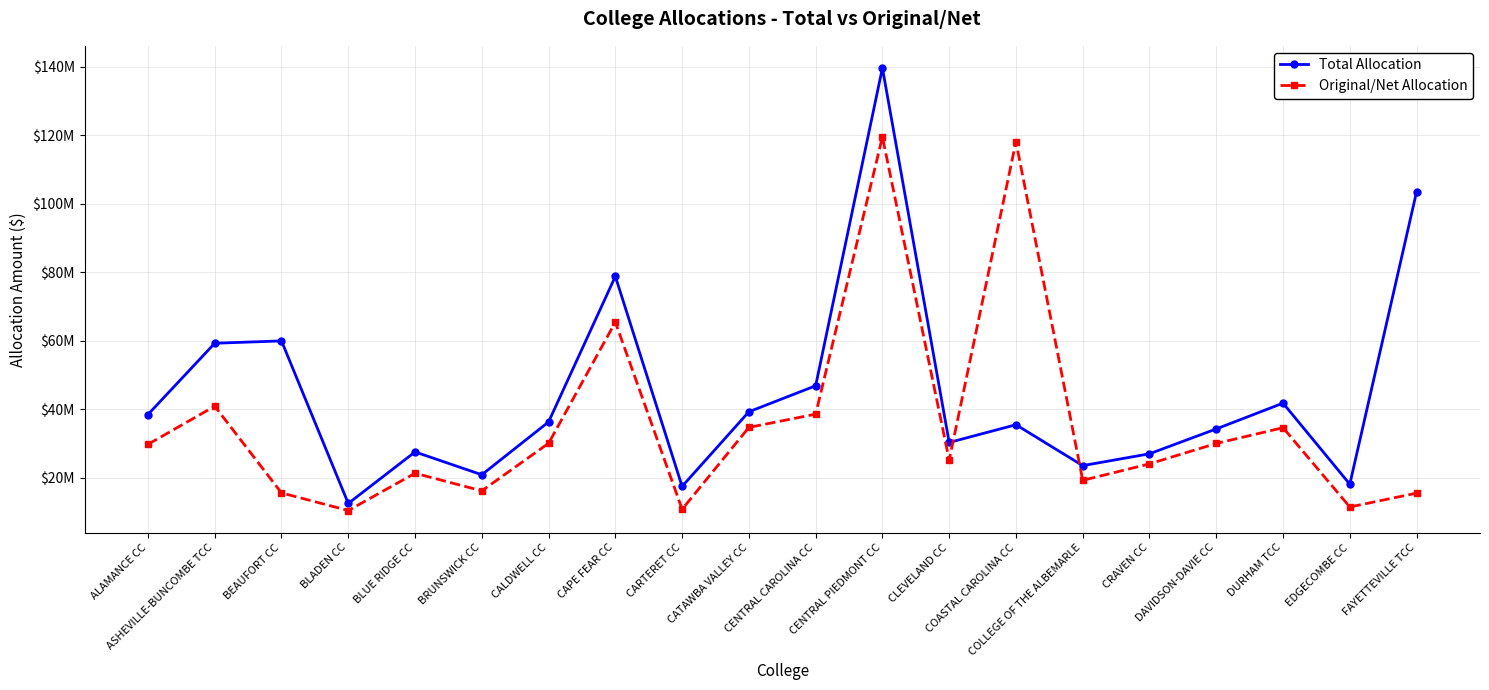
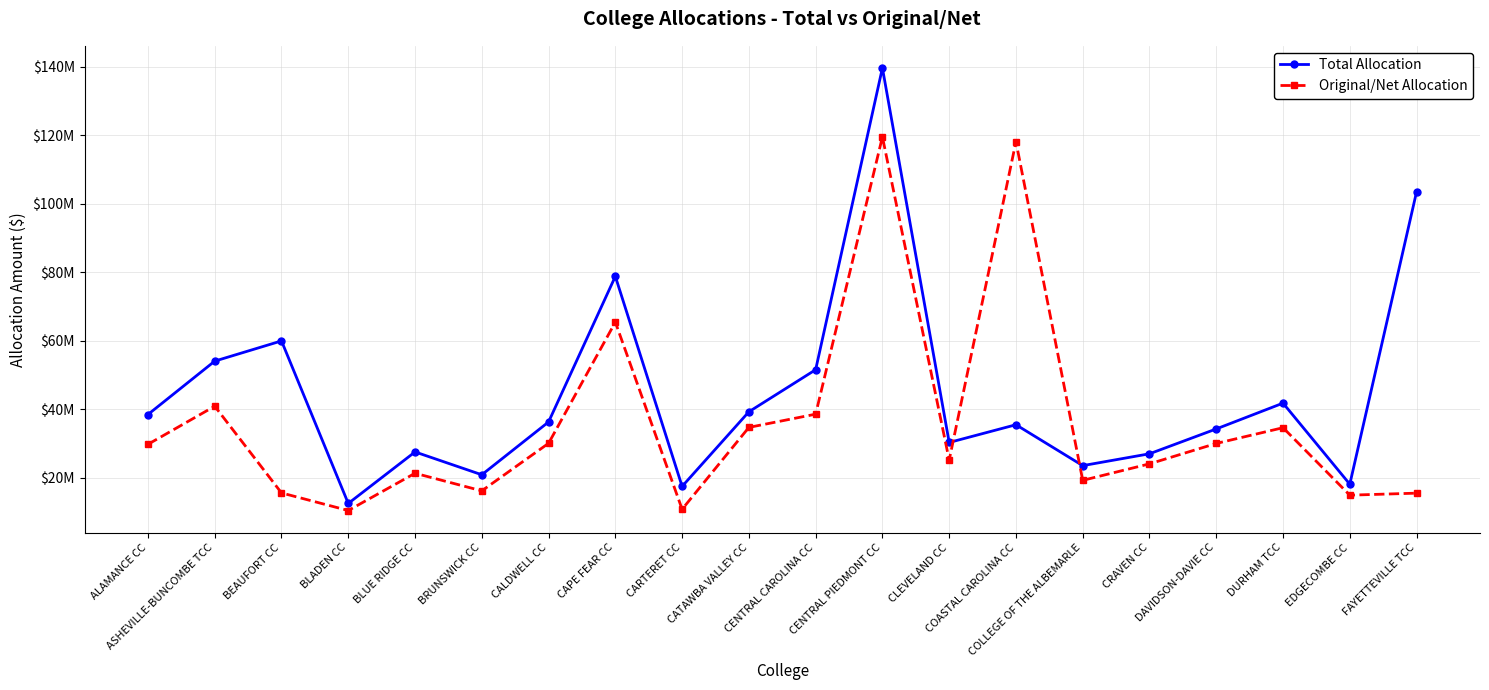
  {
    "Total Allocation": {
      "ALAMANCE CC": "$38000000",
-     "ASHEVILLE-BUNCOMBE TCC": "$59000000",
+     "ASHEVILLE-BUNCOMBE TCC": "$54000000",
      "BEAUFORT CC": "$60000000",
      "BLADEN CC": "$13000000",
      "BLUE RIDGE CC": "$28000000",
      "BRUNSWICK CC": "$21000000",
      "CALDWELL CC": "$36000000",
      "CAPE FEAR CC": "$79000000",
      "CARTERET CC": "$18000000",
      "CATAWBA VALLEY CC": "$39000000",
-     "CENTRAL CAROLINA CC": "$47000000",
+     "CENTRAL CAROLINA CC": "$52000000",
      "CENTRAL PIEDMONT CC": "$140000000",
      "CLEVELAND CC": "$30000000",
      "COASTAL CAROLINA CC": "$36000000",
      "COLLEGE OF THE ALBEMARLE": "$24000000",
      "CRAVEN CC": "$27000000",
      "DAVIDSON-DAVIE CC": "$34000000",
      "DURHAM TCC": "$42000000",
      "EDGECOMBE CC": "$18000000",
      "FAYETTEVILLE TCC": "$103000000"
    },
    "Original/Net Allocation": {
      "ALAMANCE CC": "$30000000",
      "ASHEVILLE-BUNCOMBE TCC": "$41000000",
      "BEAUFORT CC": "$16000000",
      "BLADEN CC": "$10000000",
      "BLUE RIDGE CC": "$21000000",
      "BRUNSWICK CC": "$16000000",
      "CALDWELL CC": "$30000000",
      "CAPE FEAR CC": "$65000000",
      "CARTERET CC": "$11000000",
      "CATAWBA VALLEY CC": "$35000000",
      "CENTRAL CAROLINA CC": "$39000000",
      "CENTRAL PIEDMONT CC": "$119000000",
      "CLEVELAND CC": "$25000000",
      "COASTAL CAROLINA CC": "$118000000",
      "COLLEGE OF THE ALBEMARLE": "$19000000",
      "CRAVEN CC": "$24000000",
      "DAVIDSON-DAVIE CC": "$30000000",
      "DURHAM TCC": "$35000000",
-     "EDGECOMBE CC": "$12000000",
+     "EDGECOMBE CC": "$15000000",
      "FAYETTEVILLE TCC": "$16000000"
    }
  }
